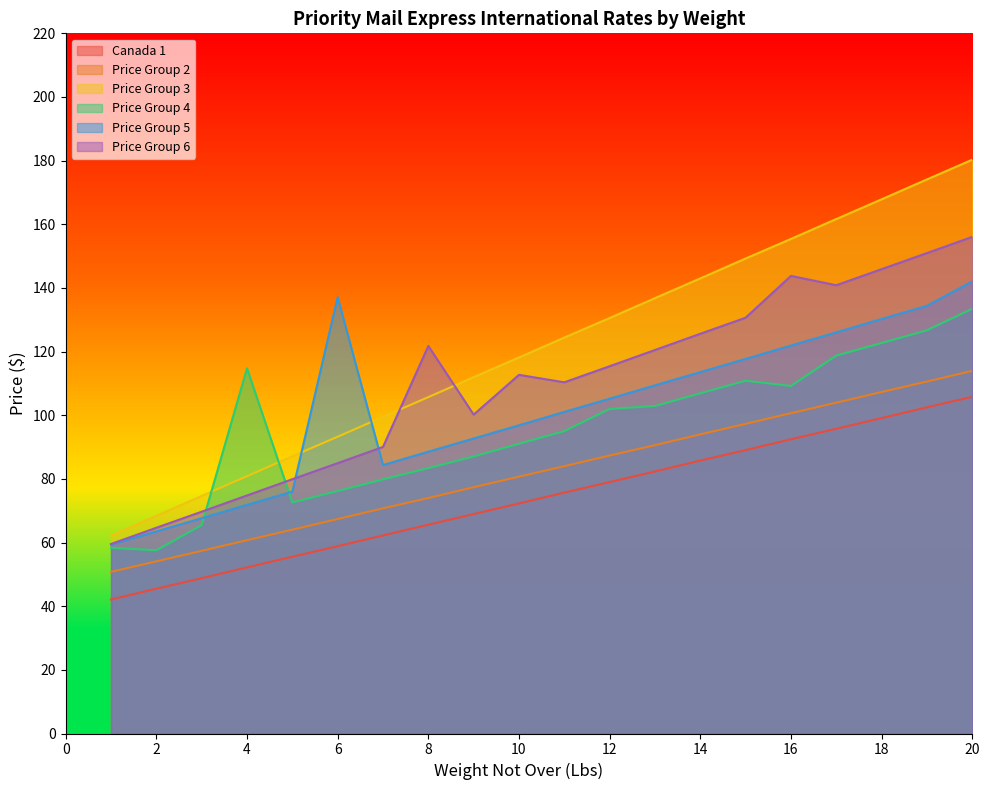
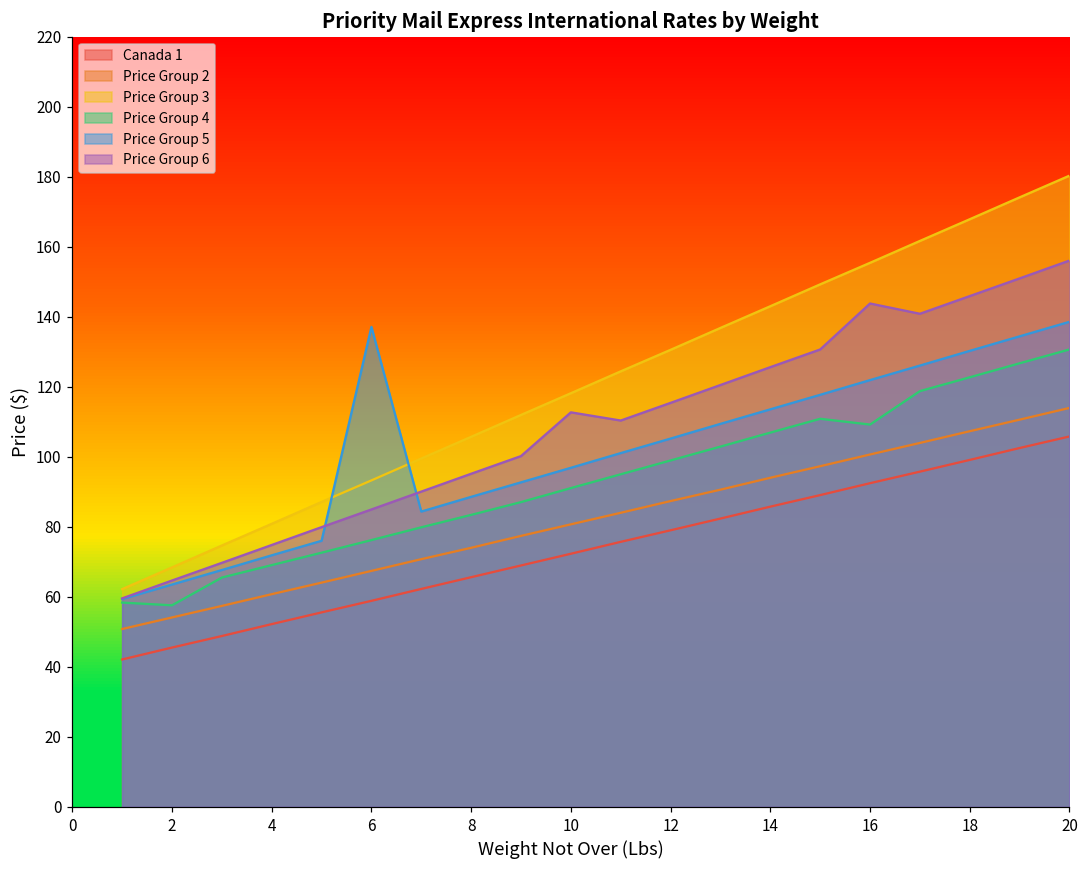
  {
    "Price Group 4": {
      "2": 58,
-     "4": 115,
+     "4": 69,
      "6": 76,
      "8": 83,
      "10": 91,
-     "12": 102,
+     "12": 99,
      "14": 107,
      "16": 109,
      "18": 123,
-     "20": 133
+     "20": 131
    },
    "Price Group 5": {
      "2": 64,
      "4": 72,
      "6": 137,
      "8": 89,
      "10": 97,
      "12": 105,
      "14": 114,
      "16": 122,
      "18": 130,
-     "20": 142
+     "20": 139
    },
    "Price Group 6": {
      "2": 65,
      "4": 75,
      "6": 85,
-     "8": 122,
+     "8": 95,
      "10": 113,
      "12": 115,
      "14": 126,
      "16": 144,
      "18": 146,
      "20": 156
    }
  }
